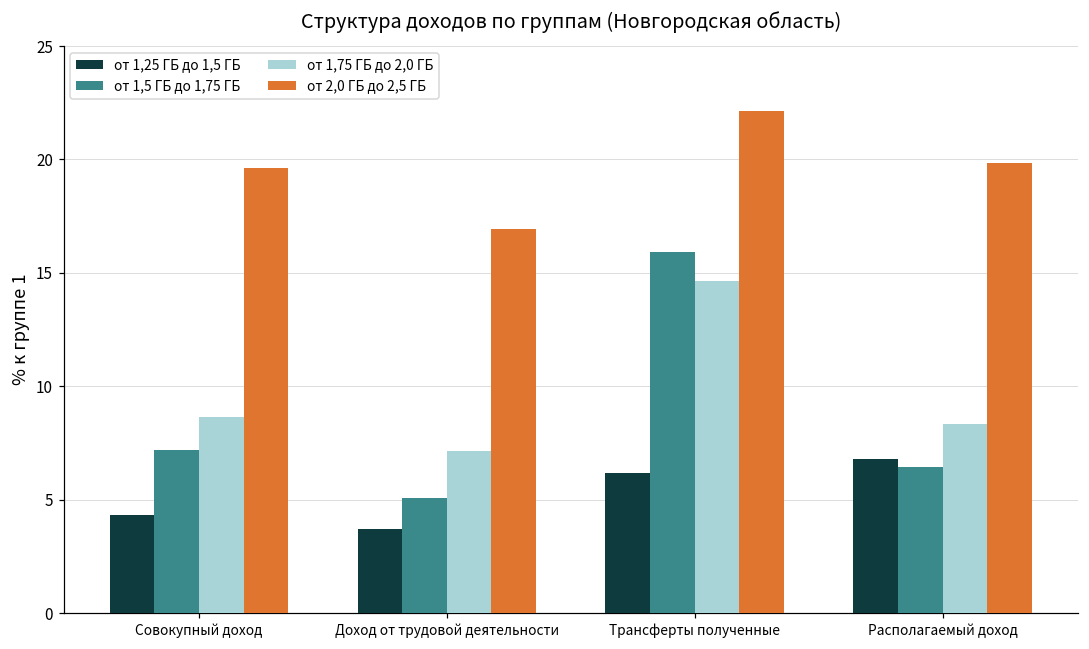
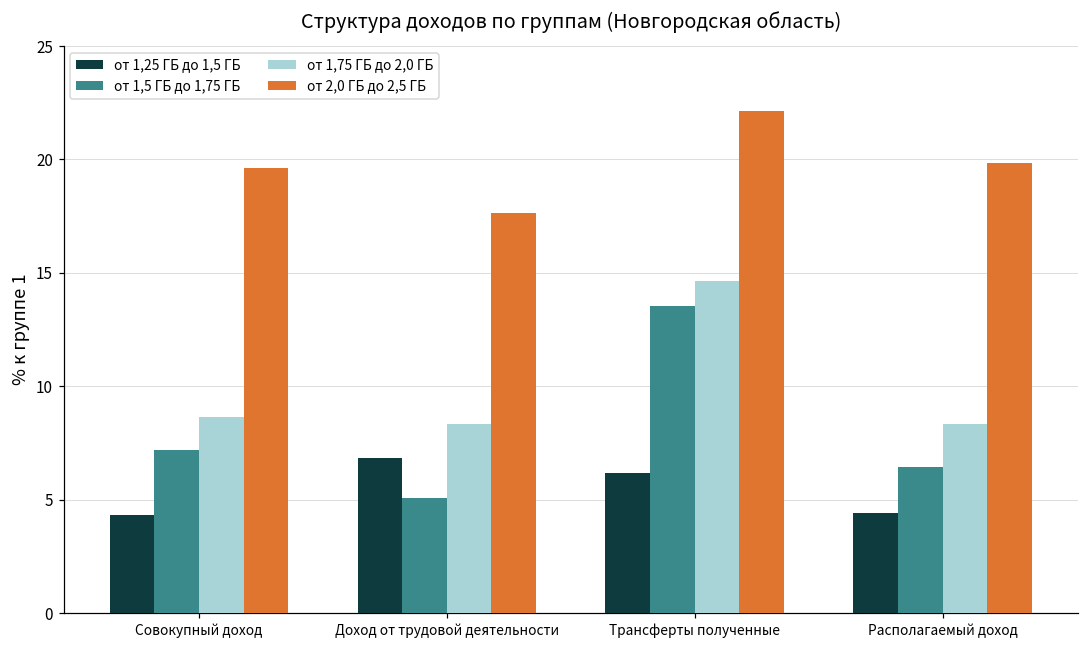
  {
    "от 1,25 ГБ до 1,5 ГБ": {
      "Совокупный доход": 4.3,
-     "Доход от трудовой деятельности": 3.7,
+     "Доход от трудовой деятельности": 6.8,
      "Трансферты полученные": 6.2,
-     "Располагаемый доход": 6.8
+     "Располагаемый доход": 4.4
    },
    "от 1,5 ГБ до 1,75 ГБ": {
      "Совокупный доход": 7.2,
      "Доход от трудовой деятельности": 5.1,
-     "Трансферты полученные": 15.9,
+     "Трансферты полученные": 13.5,
      "Располагаемый доход": 6.4
    },
    "от 1,75 ГБ до 2,0 ГБ": {
      "Совокупный доход": 8.7,
-     "Доход от трудовой деятельности": 7.1,
+     "Доход от трудовой деятельности": 8.3,
      "Трансферты полученные": 14.6,
      "Располагаемый доход": 8.3
    },
    "от 2,0 ГБ до 2,5 ГБ": {
      "Совокупный доход": 19.6,
-     "Доход от трудовой деятельности": 16.9,
+     "Доход от трудовой деятельности": 17.7,
      "Трансферты полученные": 22.2,
      "Располагаемый доход": 19.8
    }
  }
